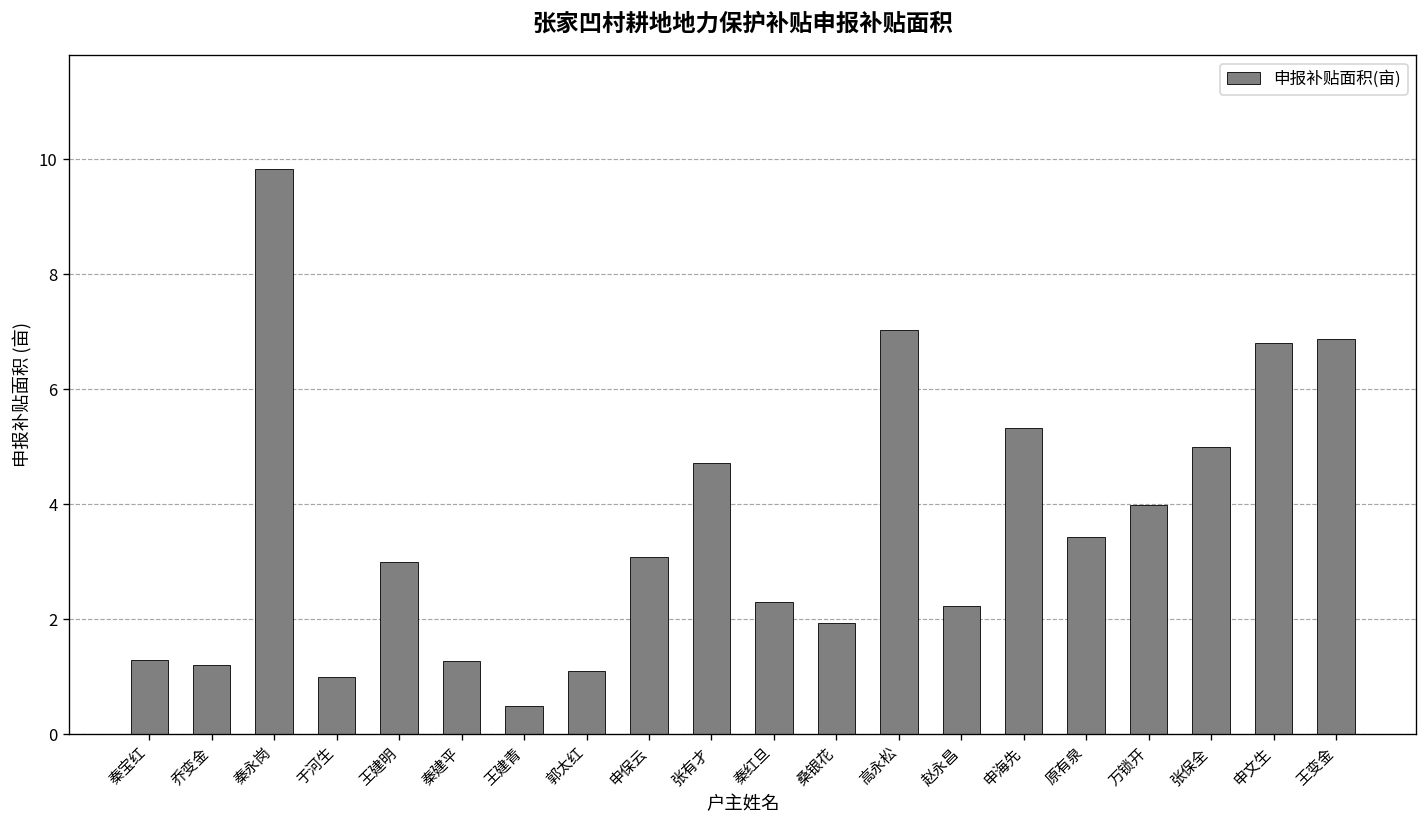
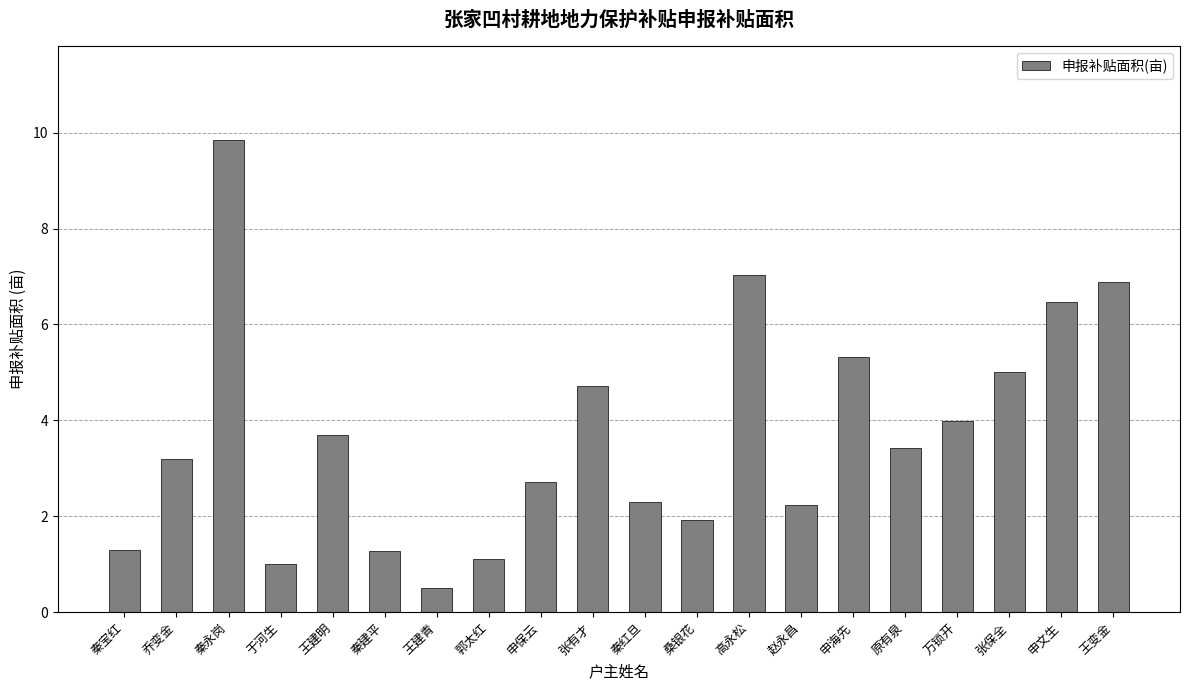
  {
    "秦宝红": 1.3,
-   "乔变金": 1.2,
+   "乔变金": 3.2,
    "秦永岗": 9.8,
    "于河生": 1.0,
-   "王建明": 3.0,
+   "王建明": 3.7,
    "秦建平": 1.3,
    "王建青": 0.5,
    "郭太红": 1.1,
-   "申保云": 3.1,
+   "申保云": 2.7,
    "张有才": 4.7,
    "秦红旦": 2.3,
    "桑银花": 1.9,
    "高永松": 7.0,
    "赵永昌": 2.2,
    "申海先": 5.3,
    "原有泉": 3.4,
    "万锁开": 4.0,
    "张保全": 5.0,
-   "申文生": 6.8,
+   "申文生": 6.5,
    "王变金": 6.9
  }
